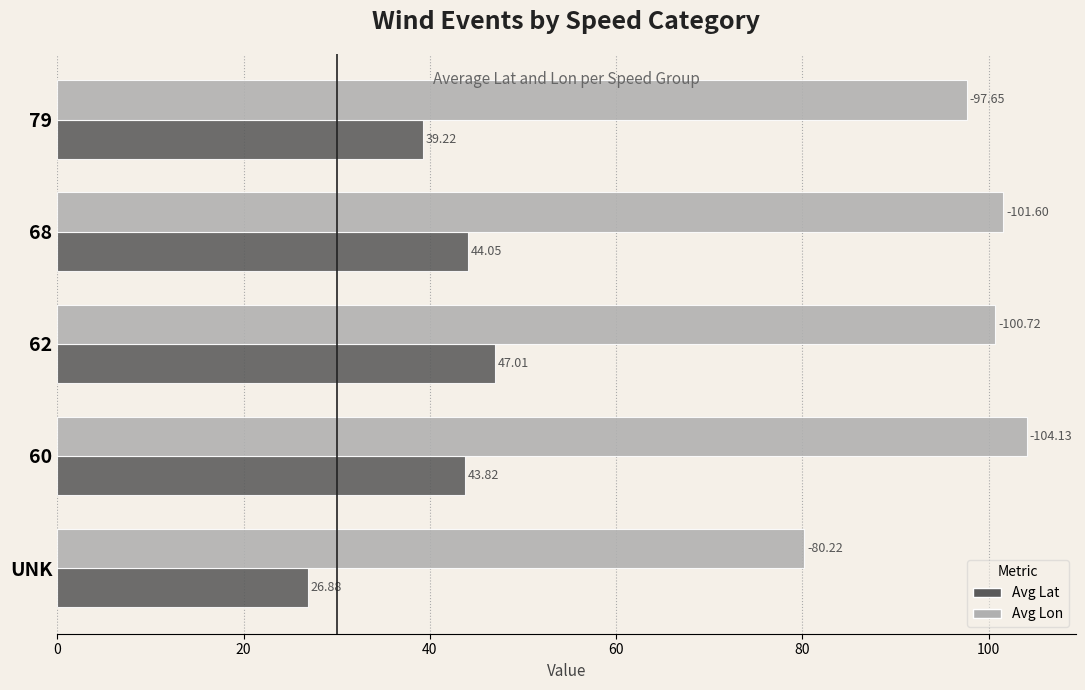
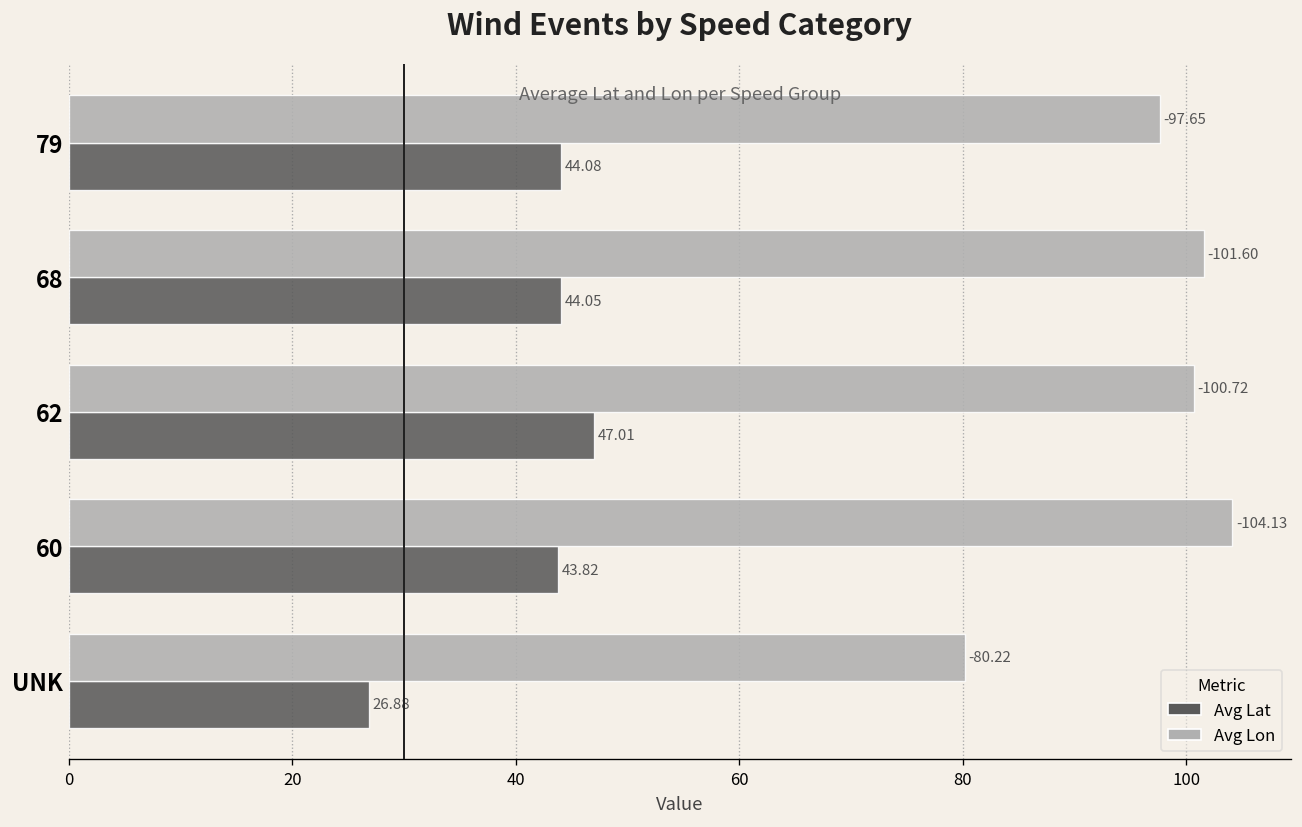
  {
    "Avg Lat": {
-     "79": 39.22,
+     "79": 44.08,
      "68": 44.05,
      "62": 47.01,
      "60": 43.82,
      "UNK": 26.88
    }
  }
